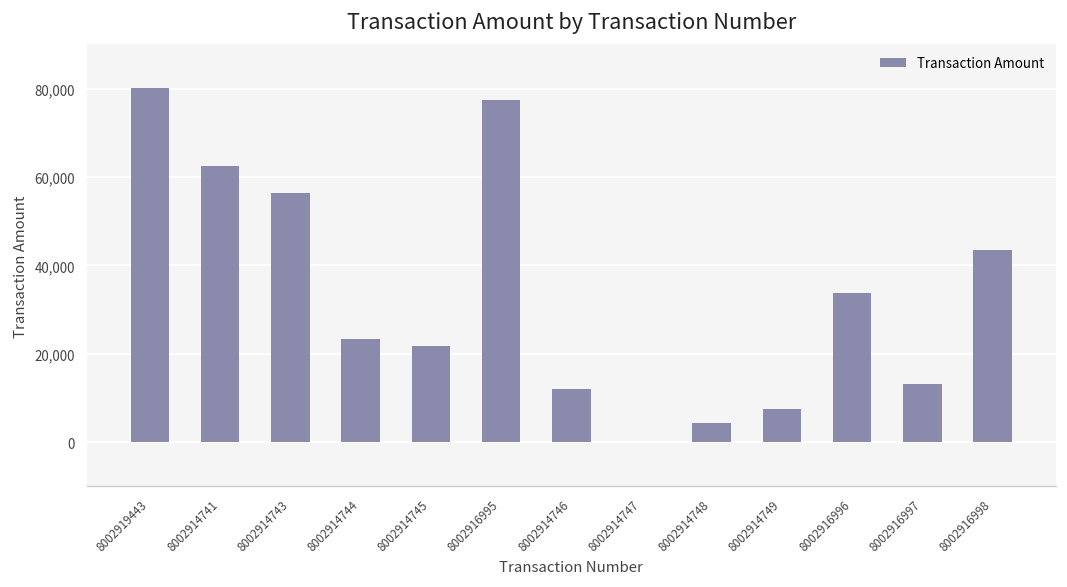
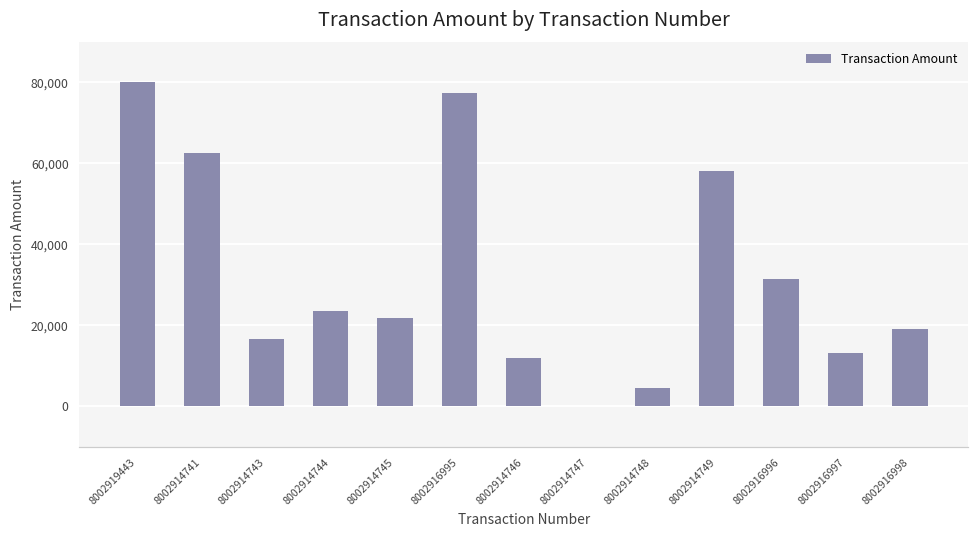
  {
    "8002919443": "80,000",
    "8002914741": "62,000",
-   "8002914743": "56,000",
+   "8002914743": "17,000",
    "8002914744": "23,000",
    "8002914745": "22,000",
    "8002916995": "77,000",
    "8002914746": "12,000",
    "8002914748": "4,000",
-   "8002914749": "8,000",
-   "8002916996": "34,000",
+   "8002914749": "58,000",
+   "8002916996": "31,000",
    "8002916997": "13,000",
-   "8002916998": "43,000"
+   "8002916998": "19,000"
  }
